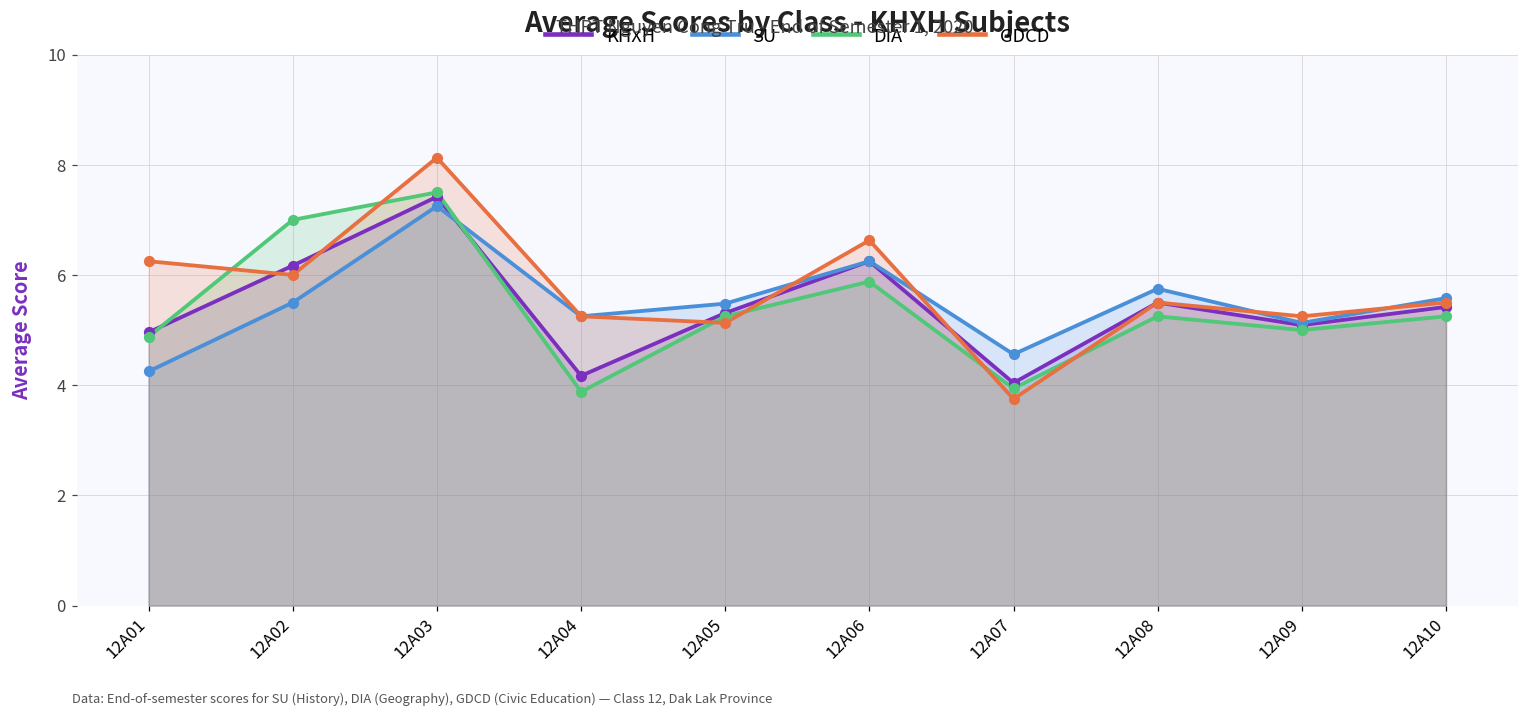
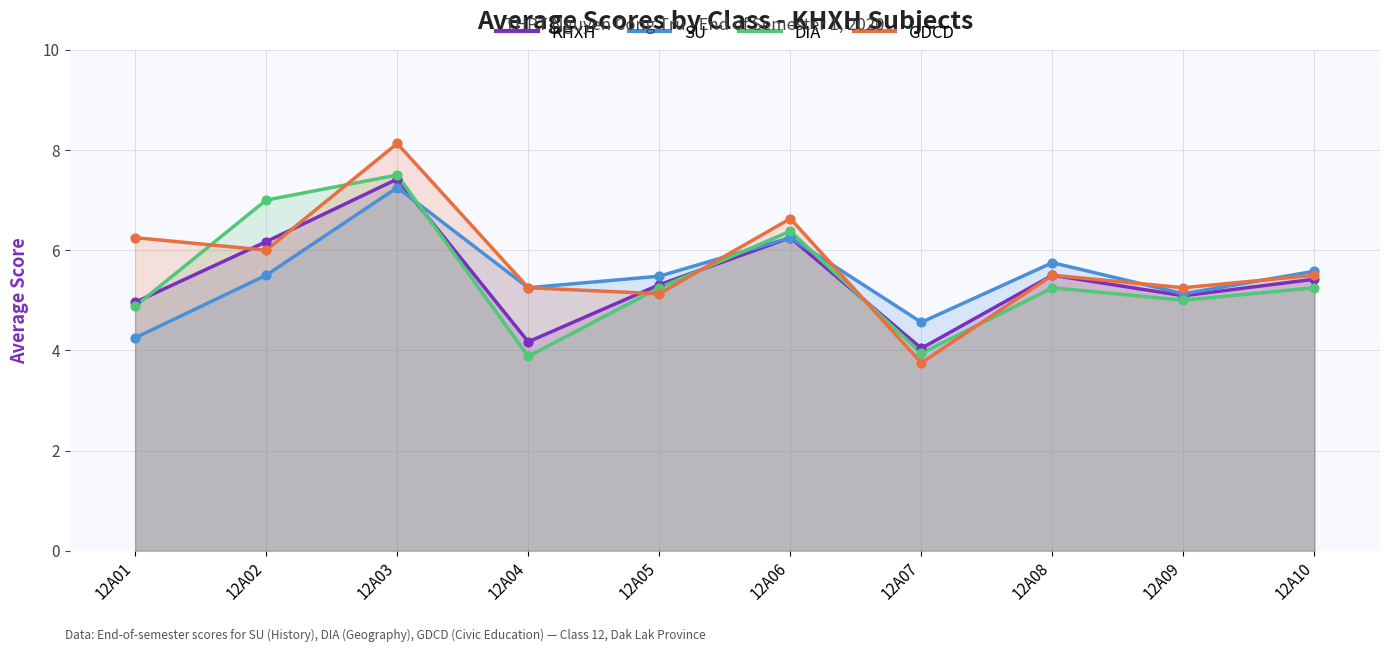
  {
    "KHXH": {
      "12A01": 5.0,
      "12A02": 6.2,
      "12A03": 7.4,
      "12A04": 4.2,
      "12A05": 5.3,
      "12A07": 4.0,
      "12A10": 5.4
    },
    "SU": {
      "12A01": 4.3,
      "12A02": 5.5,
      "12A03": 7.3,
      "12A05": 5.5,
      "12A07": 4.6,
      "12A08": 5.8,
      "12A10": 5.6
    },
    "DIA": {
      "12A01": 4.9,
      "12A02": 7.0,
      "12A03": 7.5,
      "12A04": 3.9,
      "12A05": 5.3,
-     "12A06": 5.9,
+     "12A06": 6.4,
      "12A07": 3.9,
      "12A08": 5.3,
      "12A09": 5.0,
      "12A10": 5.3
    },
    "GDCD": {
      "12A01": 6.3,
      "12A02": 6.0,
      "12A03": 8.1,
      "12A05": 5.1,
      "12A06": 6.6,
      "12A07": 3.8,
      "12A09": 5.3,
      "12A10": 5.5
    }
  }
